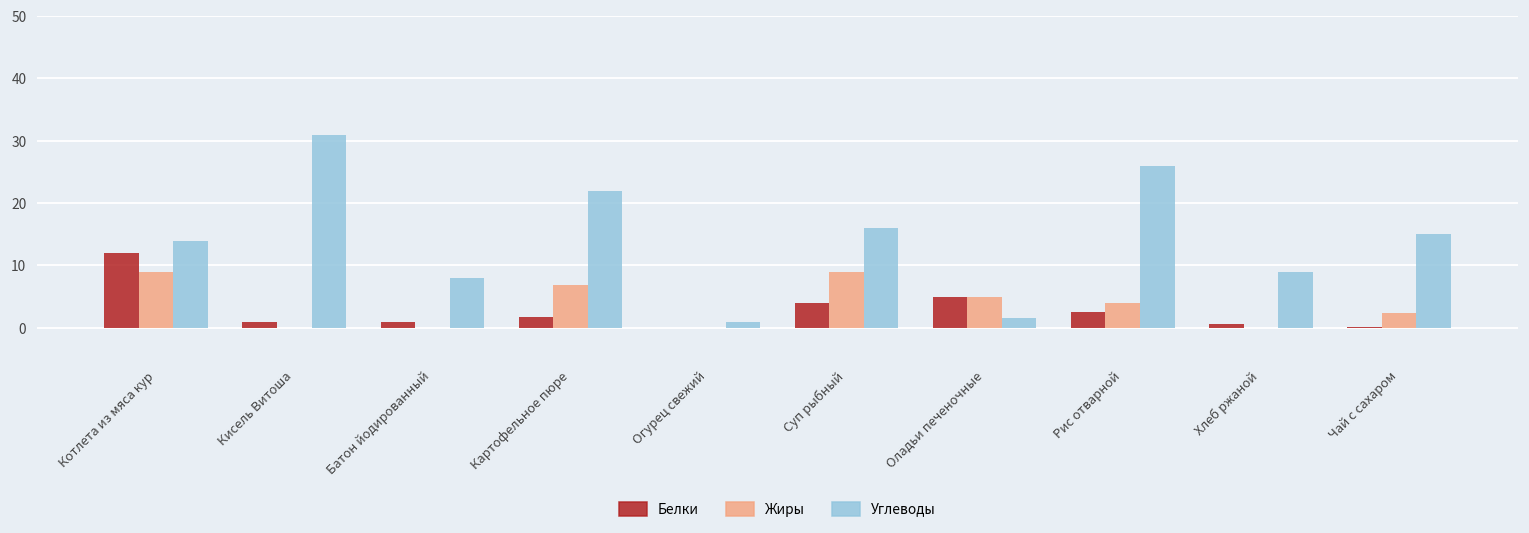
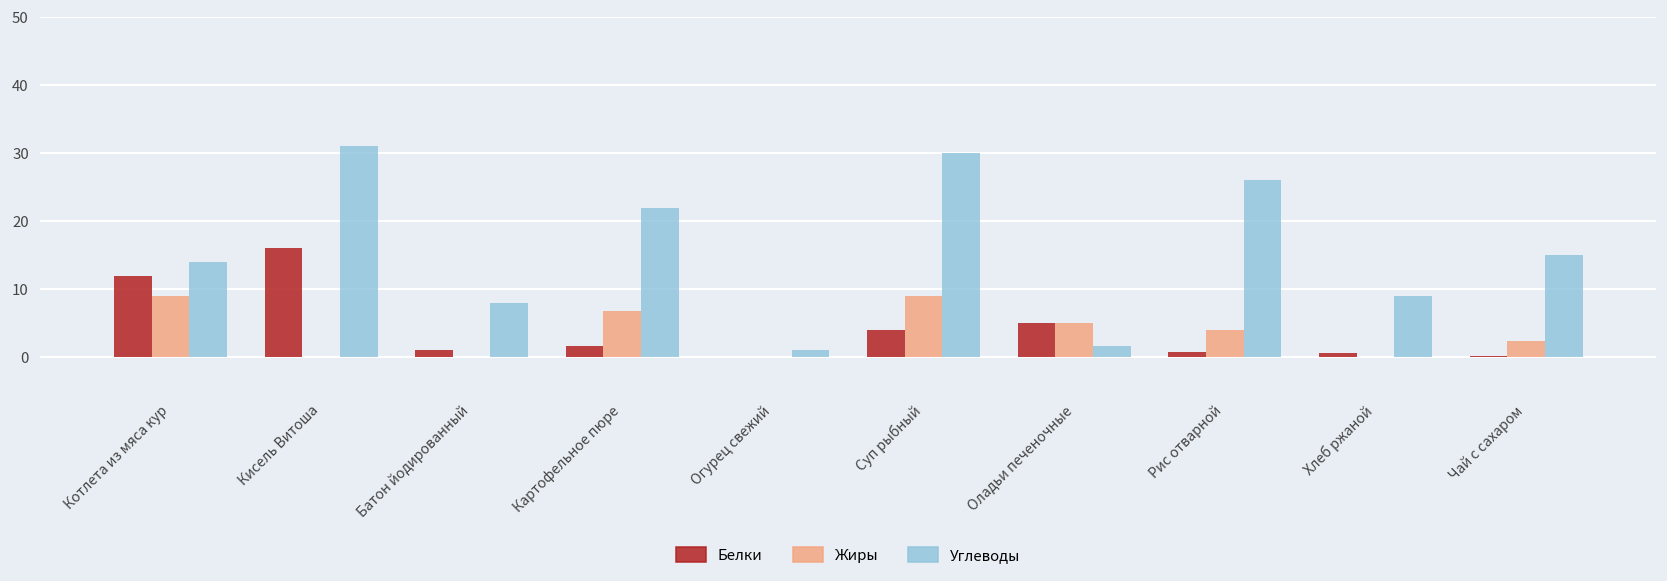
  {
    "Белки": {
      "Котлета из мяса кур": 12,
-     "Кисель Витоша": 1,
+     "Кисель Витоша": 16,
      "Батон йодированный": 1,
      "Картофельное пюре": 2,
      "Огурец свежий": 0,
      "Суп рыбный": 4,
      "Оладьи печеночные": 5,
-     "Рис отварной": 3,
+     "Рис отварной": 1,
      "Хлеб ржаной": 1
    },
    "Жиры": {
      "Котлета из мяса кур": 9,
      "Кисель Витоша": 0,
      "Батон йодированный": 0,
      "Картофельное пюре": 7,
      "Огурец свежий": 0,
      "Суп рыбный": 9,
      "Оладьи печеночные": 5,
      "Рис отварной": 4,
      "Хлеб ржаной": 0,
      "Чай с сахаром": 2
    },
    "Углеводы": {
      "Котлета из мяса кур": 14,
      "Кисель Витоша": 31,
      "Батон йодированный": 8,
      "Картофельное пюре": 22,
      "Огурец свежий": 1,
-     "Суп рыбный": 16,
+     "Суп рыбный": 30,
      "Оладьи печеночные": 2,
      "Рис отварной": 26,
      "Хлеб ржаной": 9,
      "Чай с сахаром": 15
    }
  }
